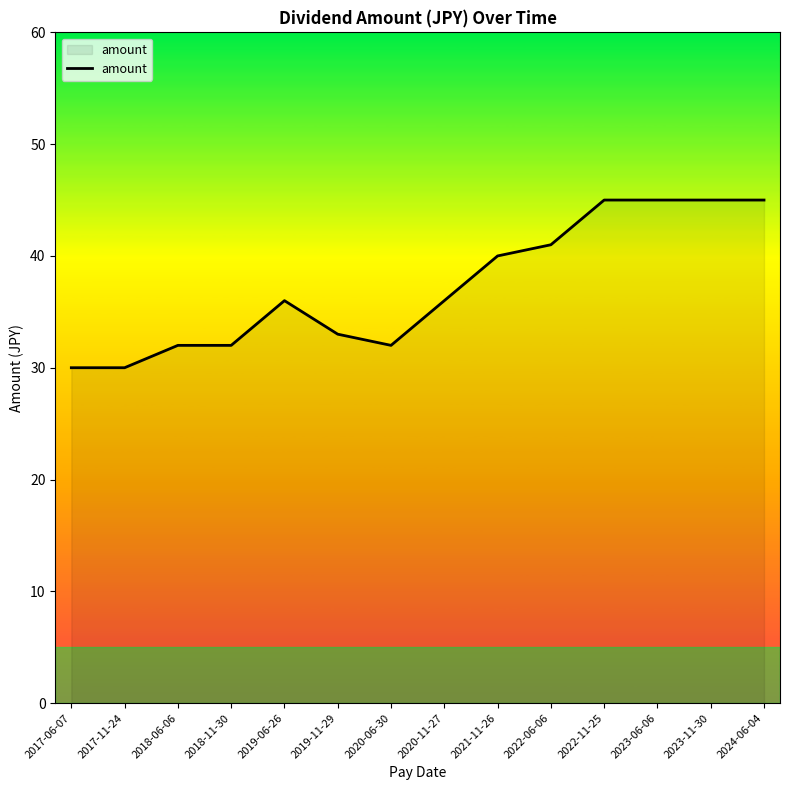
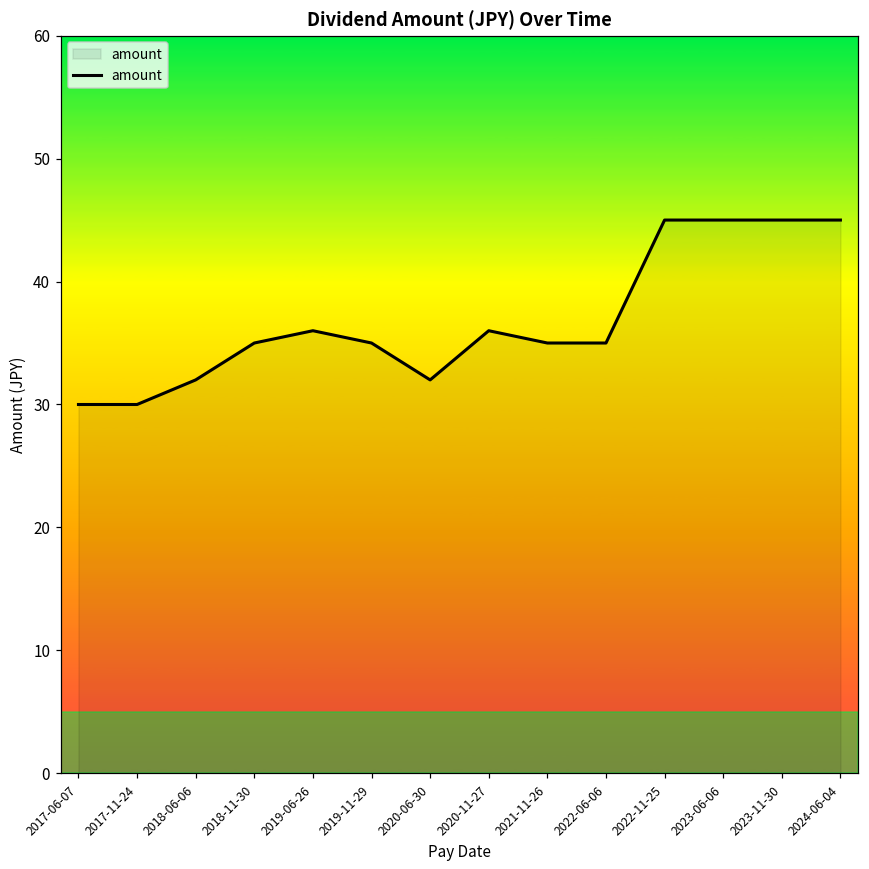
  {
    "2017-06-07": 30,
    "2017-11-24": 30,
    "2018-06-06": 32,
-   "2018-11-30": 32,
+   "2018-11-30": 35,
    "2019-06-26": 36,
-   "2019-11-29": 33,
+   "2019-11-29": 35,
    "2020-06-30": 32,
    "2020-11-27": 36,
-   "2021-11-26": 40,
-   "2022-06-06": 41,
+   "2021-11-26": 35,
+   "2022-06-06": 35,
    "2022-11-25": 45,
    "2023-06-06": 45,
    "2023-11-30": 45,
    "2024-06-04": 45
  }
